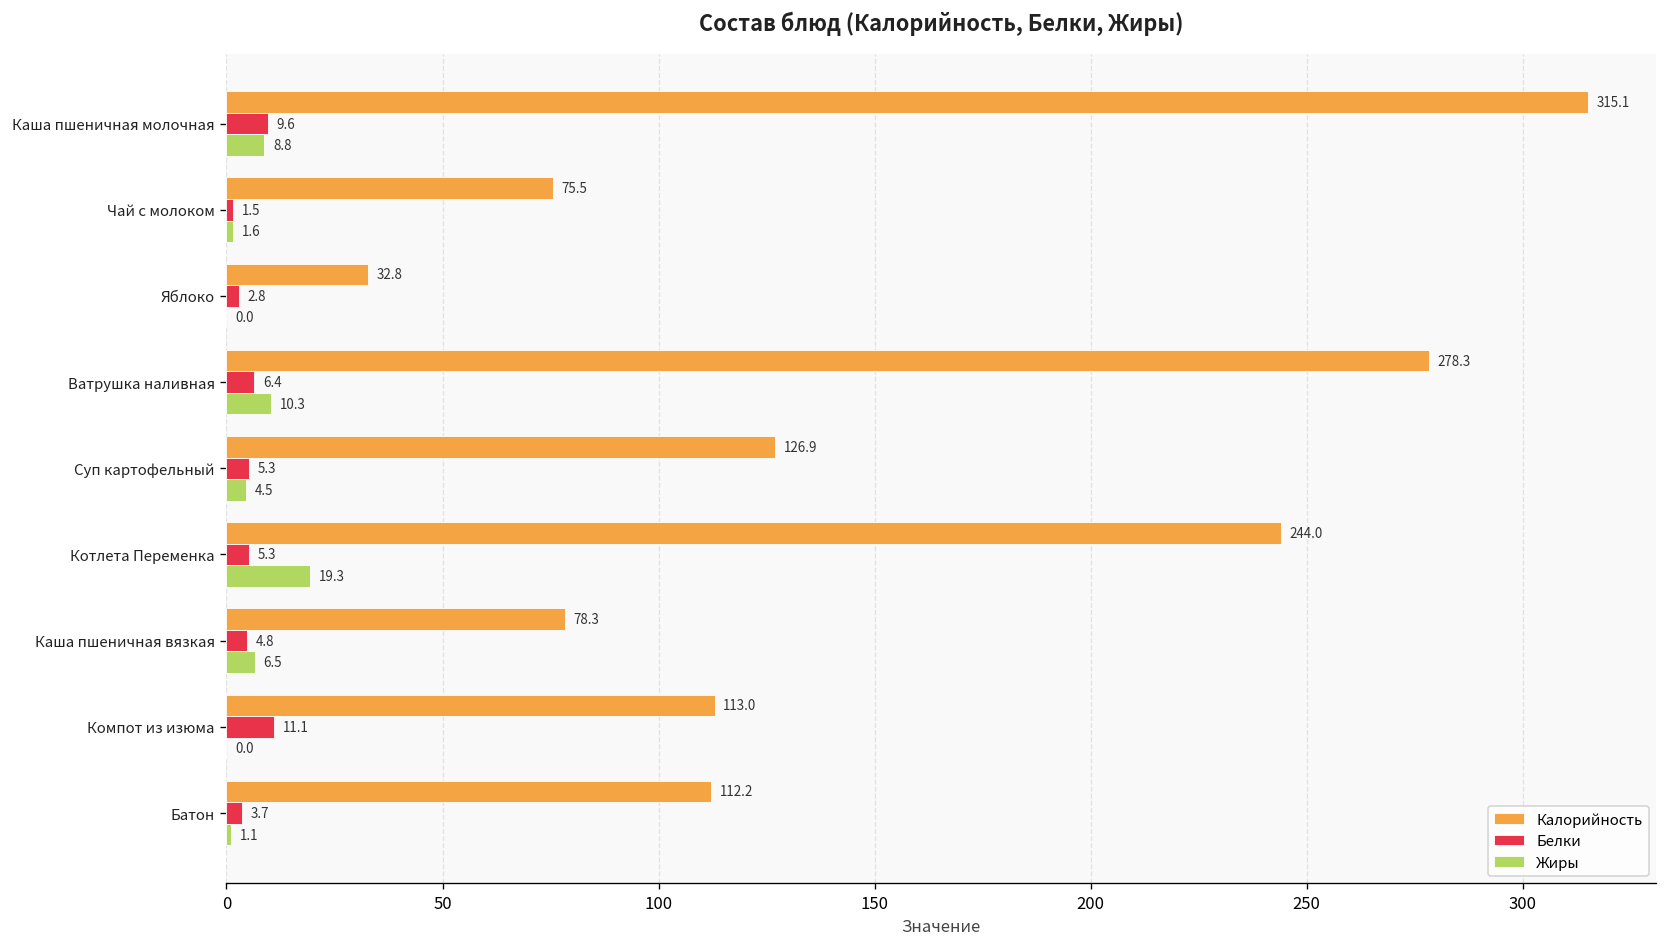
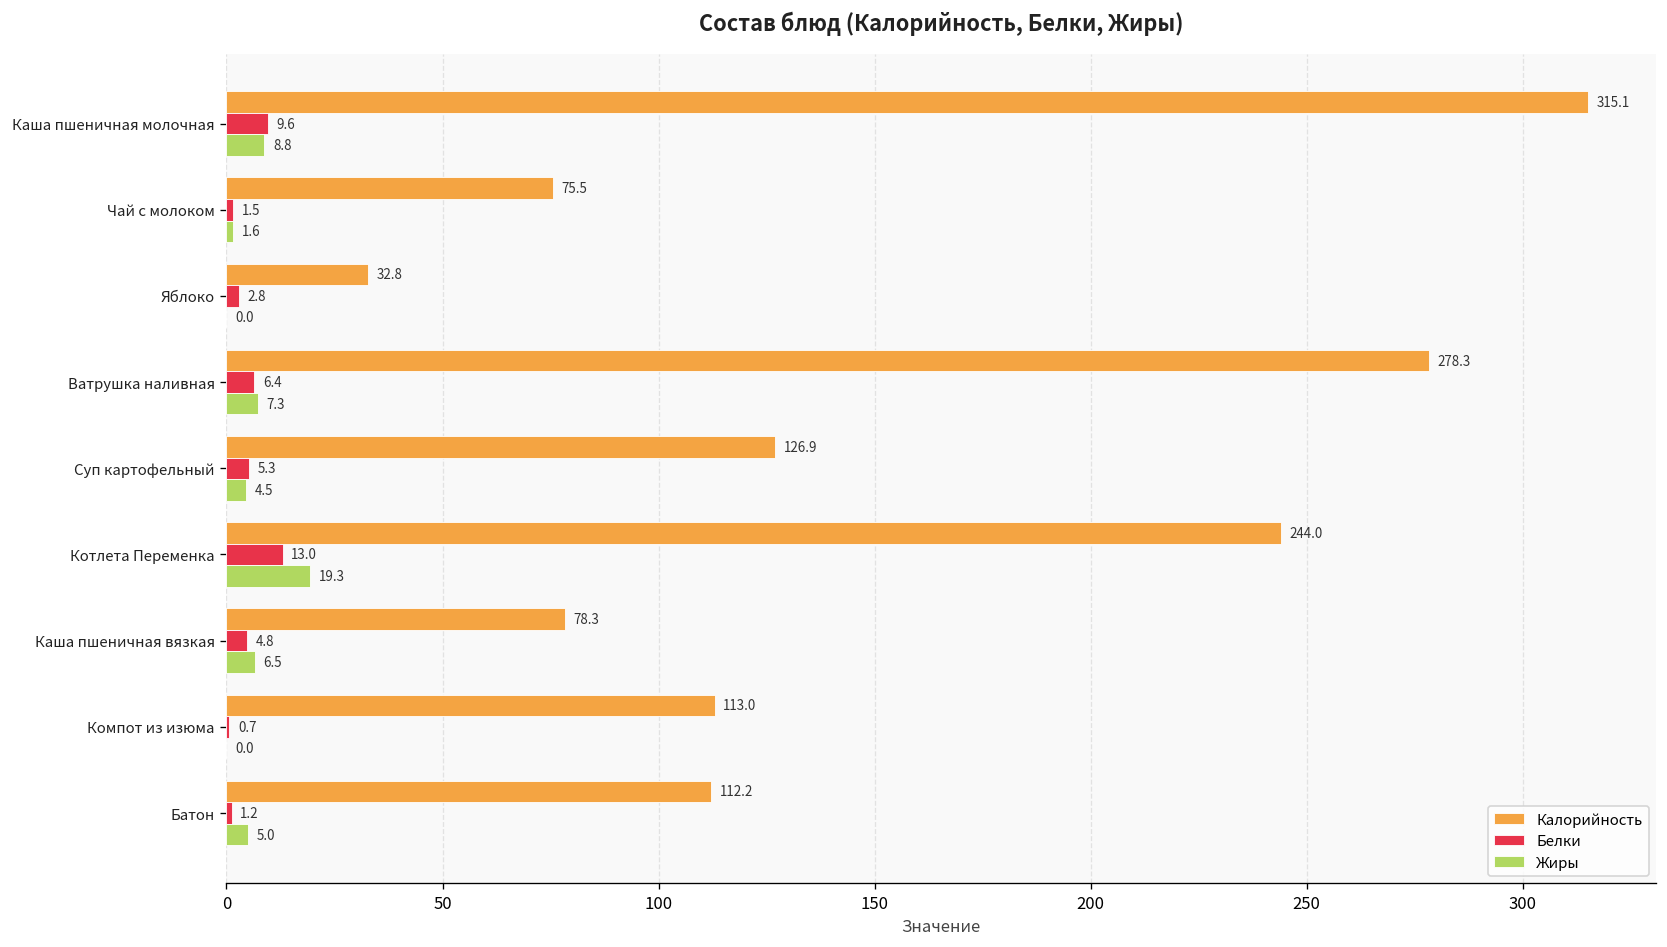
  {
    "Калорийность": {
      "Каша пшеничная молочная": 315.1,
      "Чай с молоком": 75.5,
      "Яблоко": 32.8,
      "Ватрушка наливная": 278.3,
      "Суп картофельный": 126.9,
      "Котлета Переменка": 244.0,
      "Каша пшеничная вязкая": 78.3,
      "Компот из изюма": 113.0,
      "Батон": 112.2
    },
    "Белки": {
      "Каша пшеничная молочная": 9.6,
      "Чай с молоком": 1.5,
      "Яблоко": 2.8,
      "Ватрушка наливная": 6.4,
      "Суп картофельный": 5.3,
-     "Котлета Переменка": 5.3,
+     "Котлета Переменка": 13.0,
      "Каша пшеничная вязкая": 4.8,
-     "Компот из изюма": 11.1,
-     "Батон": 3.7
+     "Компот из изюма": 0.7,
+     "Батон": 1.2
    },
    "Жиры": {
      "Каша пшеничная молочная": 8.8,
      "Чай с молоком": 1.6,
      "Яблоко": 0.0,
-     "Ватрушка наливная": 10.3,
+     "Ватрушка наливная": 7.3,
      "Суп картофельный": 4.5,
      "Котлета Переменка": 19.3,
      "Каша пшеничная вязкая": 6.5,
      "Компот из изюма": 0.0,
-     "Батон": 1.1
+     "Батон": 5.0
    }
  }
